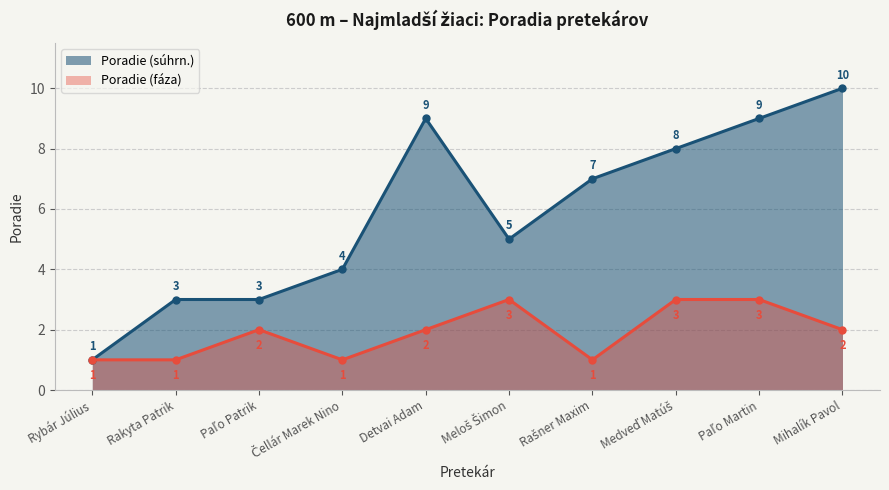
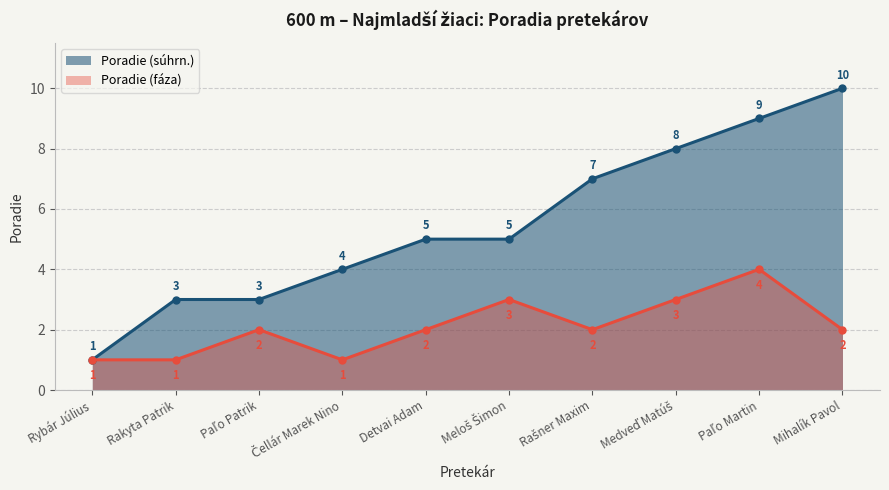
  {
    "Poradie (súhrn.)": {
      "Rakyta Patrik": 3,
      "Paľo Patrik": 3,
      "Čellár Marek Nino": 4,
-     "Detvai Adam": 9,
+     "Detvai Adam": 5,
      "Meloš Šimon": 5,
      "Rašner Maxim": 7,
      "Medveď Matúš": 8,
      "Paľo Martin": 9,
      "Mihalík Pavol": 10
    },
    "Poradie (fáza)": {
      "Rakyta Patrik": 1,
      "Paľo Patrik": 2,
      "Čellár Marek Nino": 1,
      "Detvai Adam": 2,
      "Meloš Šimon": 3,
-     "Rašner Maxim": 1,
+     "Rašner Maxim": 2,
      "Medveď Matúš": 3,
-     "Paľo Martin": 3,
+     "Paľo Martin": 4,
      "Mihalík Pavol": 2
    }
  }
